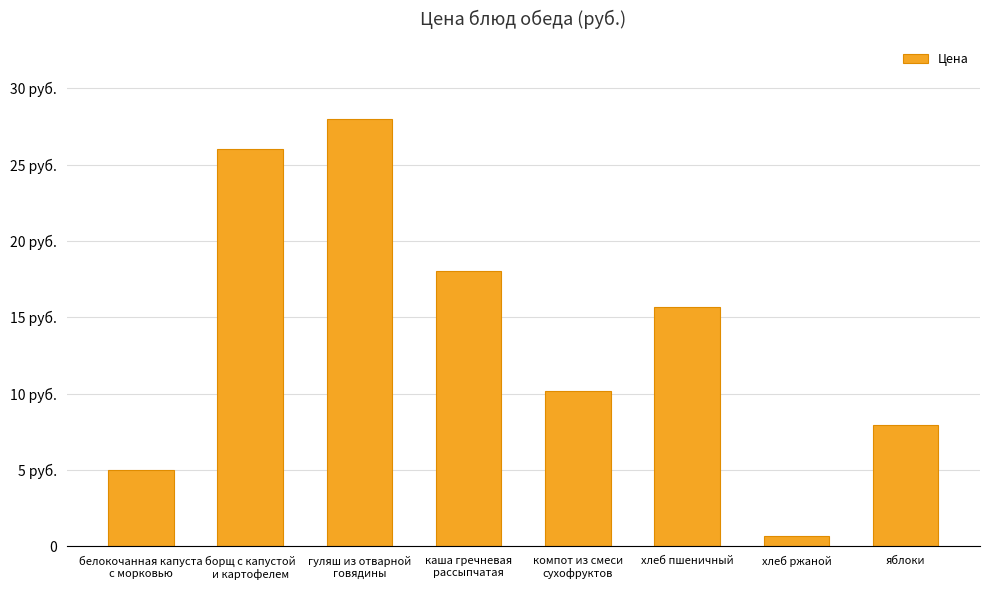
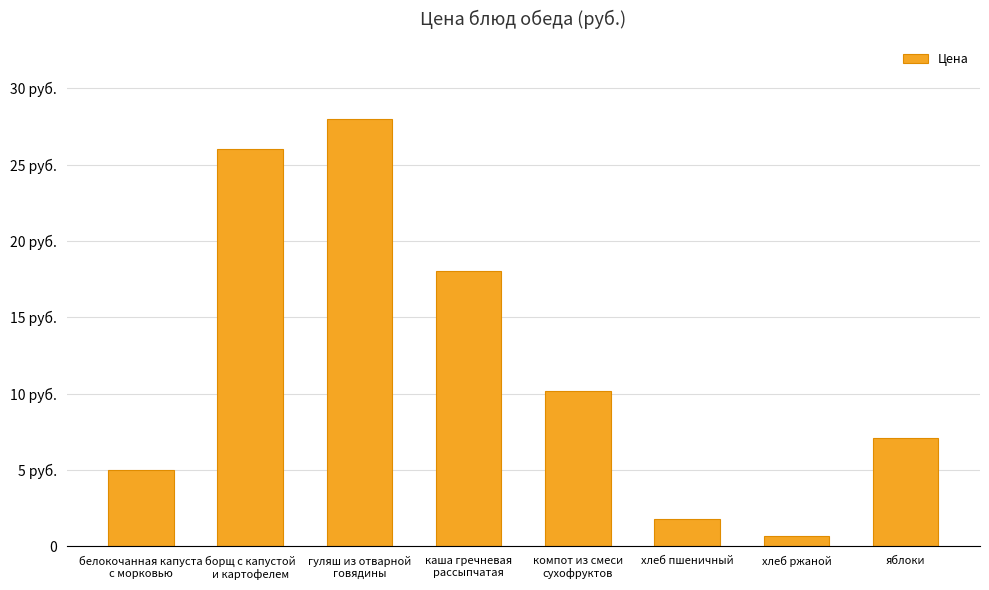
  {
    "белокочанная капуста с морковью": "5.0 руб.",
    "борщ с капустой и картофелем": "26.0 руб.",
    "гуляш из отварной говядины": "28.0 руб.",
    "каша гречневая рассыпчатая": "18.0 руб.",
    "компот из смеси сухофруктов": "10.2 руб.",
-   "хлеб пшеничный": "15.7 руб.",
+   "хлеб пшеничный": "1.8 руб.",
    "хлеб ржаной": "0.7 руб.",
-   "яблоки": "8.0 руб."
+   "яблоки": "7.1 руб."
  }
